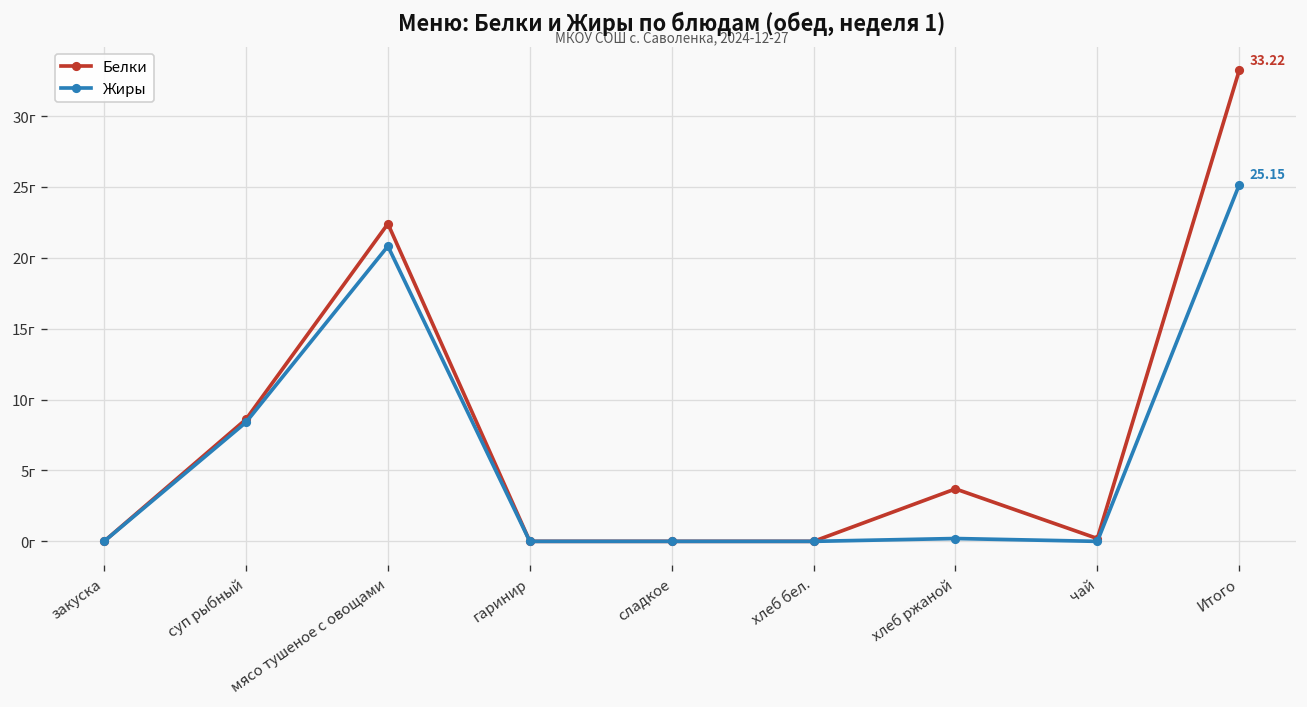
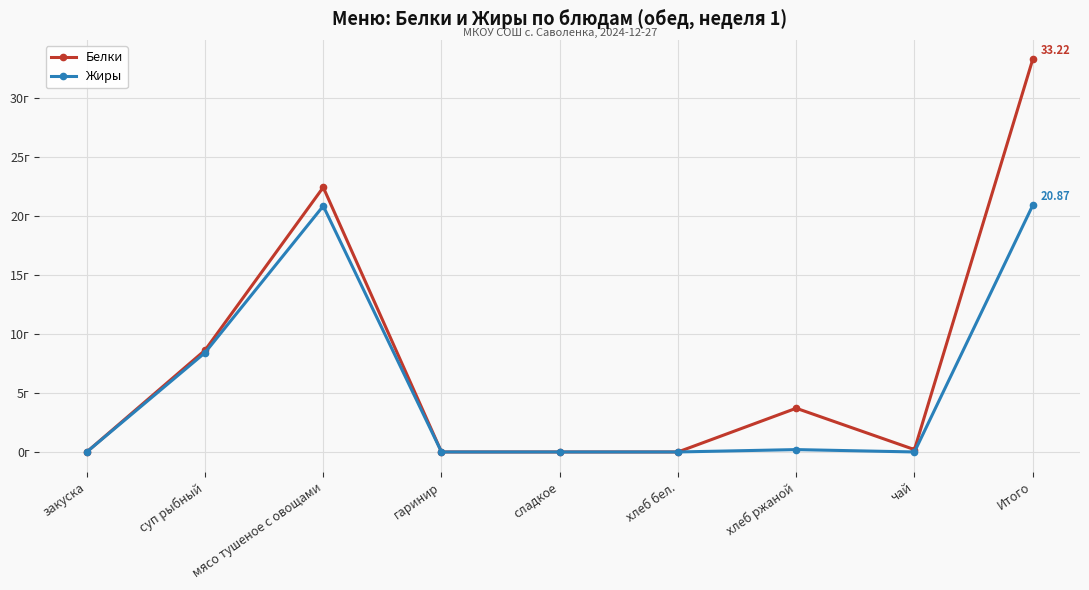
  {
    "Белки": {
      "Итого": 33.22
    },
    "Жиры": {
-     "Итого": 25.15
+     "Итого": 20.87
    }
  }
